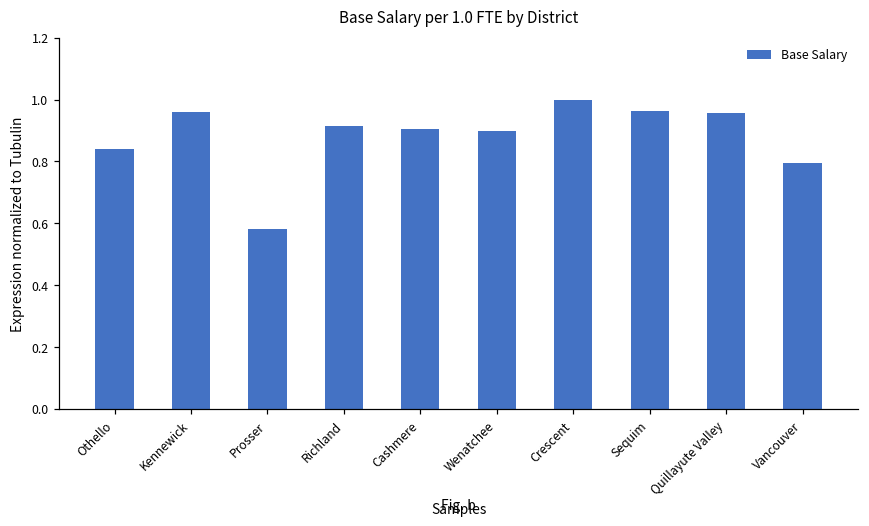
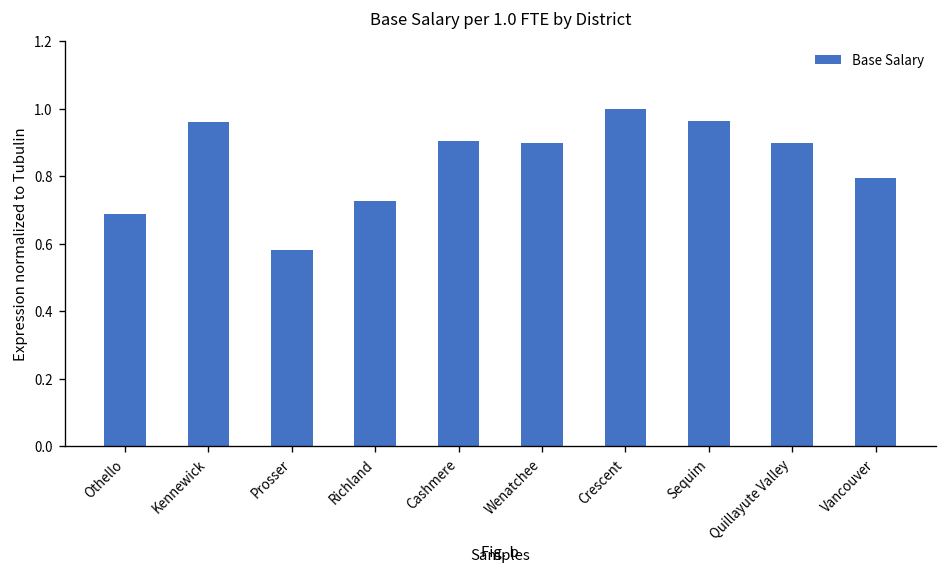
  {
-   "Othello": 0.84,
+   "Othello": 0.69,
    "Kennewick": 0.96,
    "Prosser": 0.58,
-   "Richland": 0.91,
+   "Richland": 0.73,
    "Cashmere": 0.90,
    "Wenatchee": 0.90,
    "Crescent": 1.00,
    "Sequim": 0.96,
-   "Quillayute Valley": 0.95,
+   "Quillayute Valley": 0.90,
    "Vancouver": 0.79
  }
